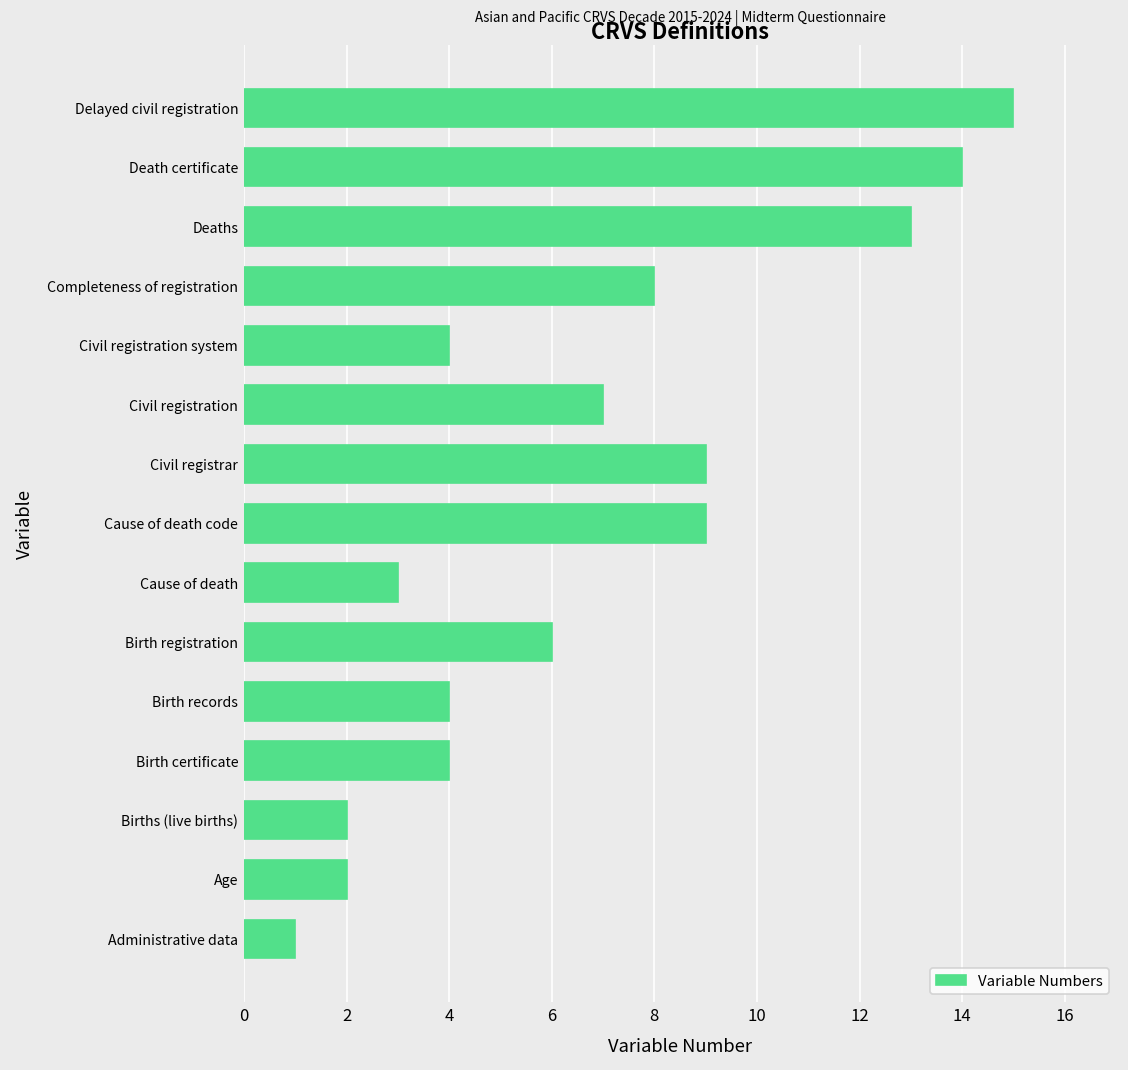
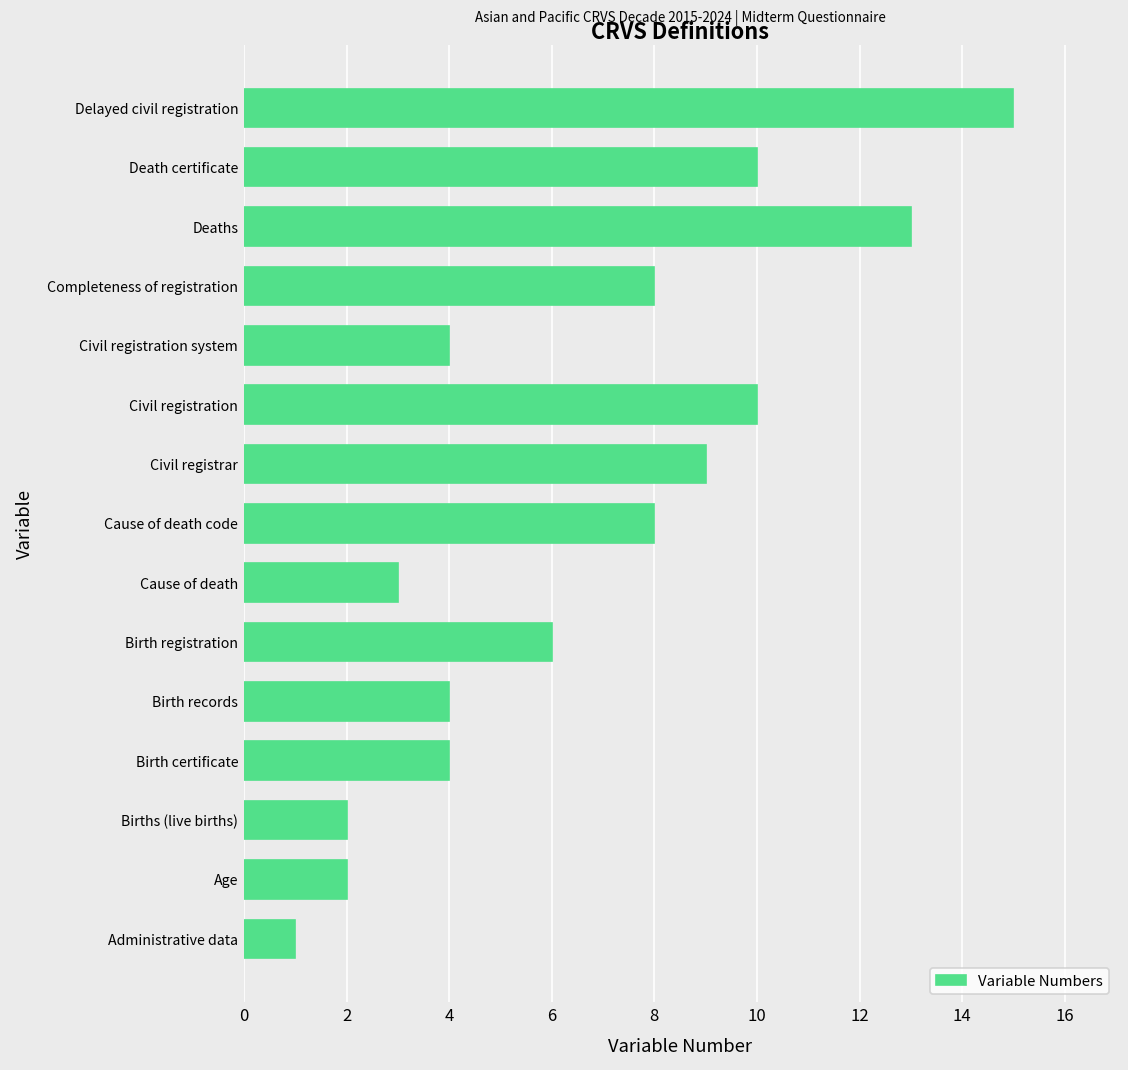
  {
    "Delayed civil registration": 15,
-   "Death certificate": 14,
+   "Death certificate": 10,
    "Deaths": 13,
    "Completeness of registration": 8,
    "Civil registration system": 4,
-   "Civil registration": 7,
+   "Civil registration": 10,
    "Civil registrar": 9,
-   "Cause of death code": 9,
+   "Cause of death code": 8,
    "Cause of death": 3,
    "Birth registration": 6,
    "Birth records": 4,
    "Birth certificate": 4,
    "Births (live births)": 2,
    "Age": 2,
    "Administrative data": 1
  }
